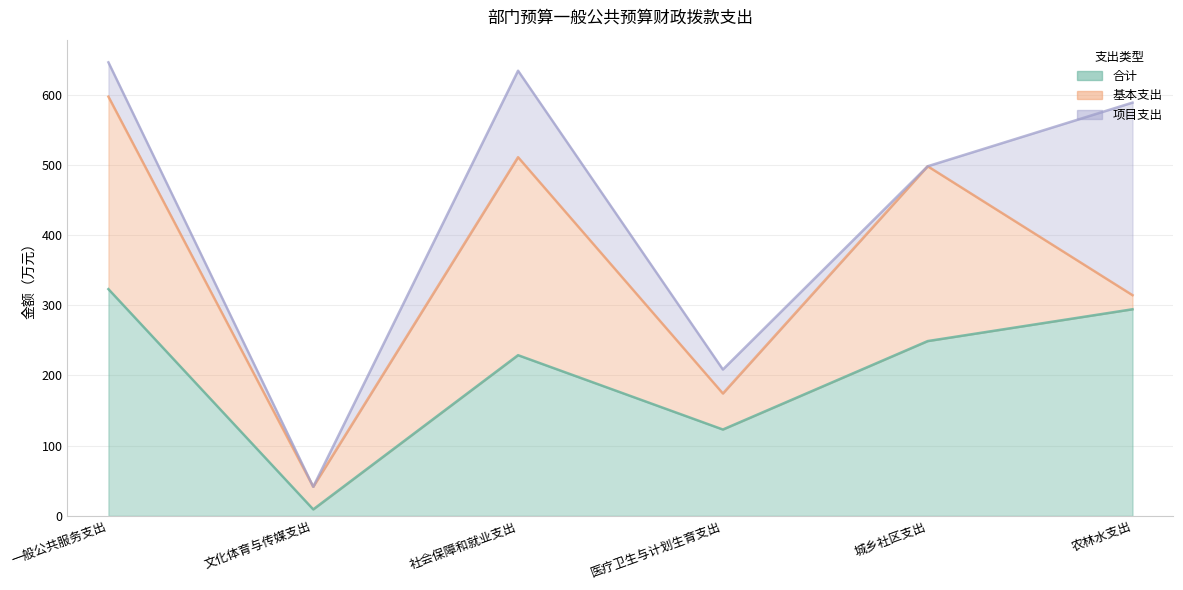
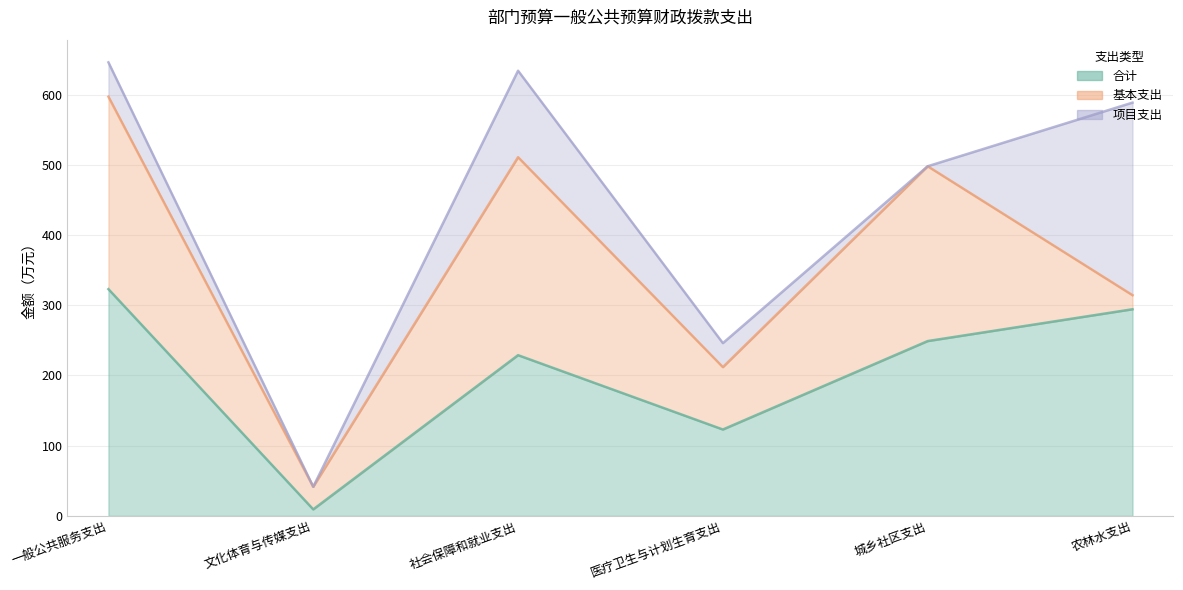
  {
    "基本支出": {
      "一般公共服务支出": 270,
      "社会保障和就业支出": 280,
-     "医疗卫生与计划生育支出": 50,
+     "医疗卫生与计划生育支出": 90,
      "农林水支出": 20
    }
  }
